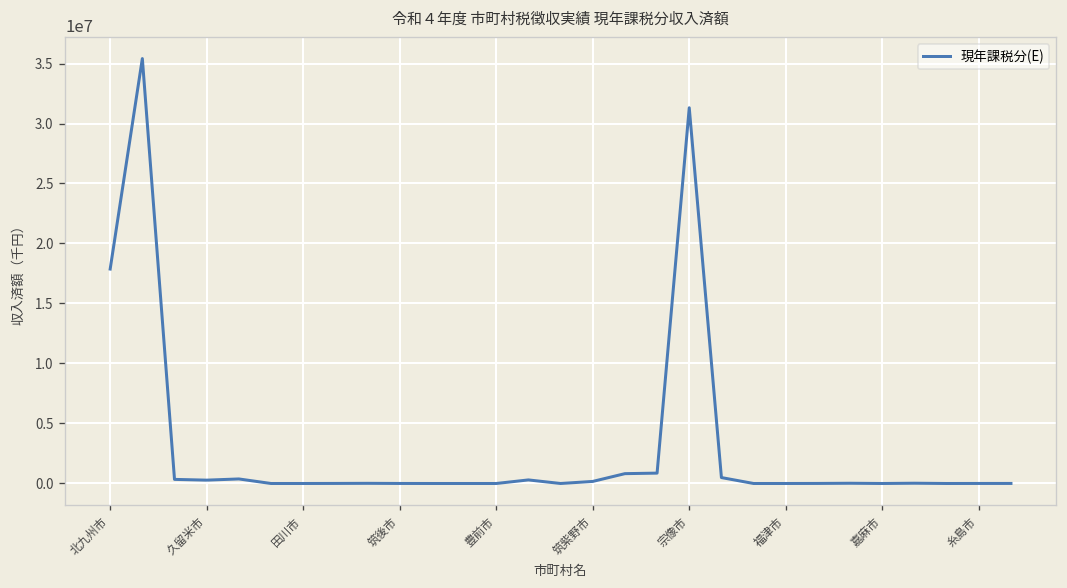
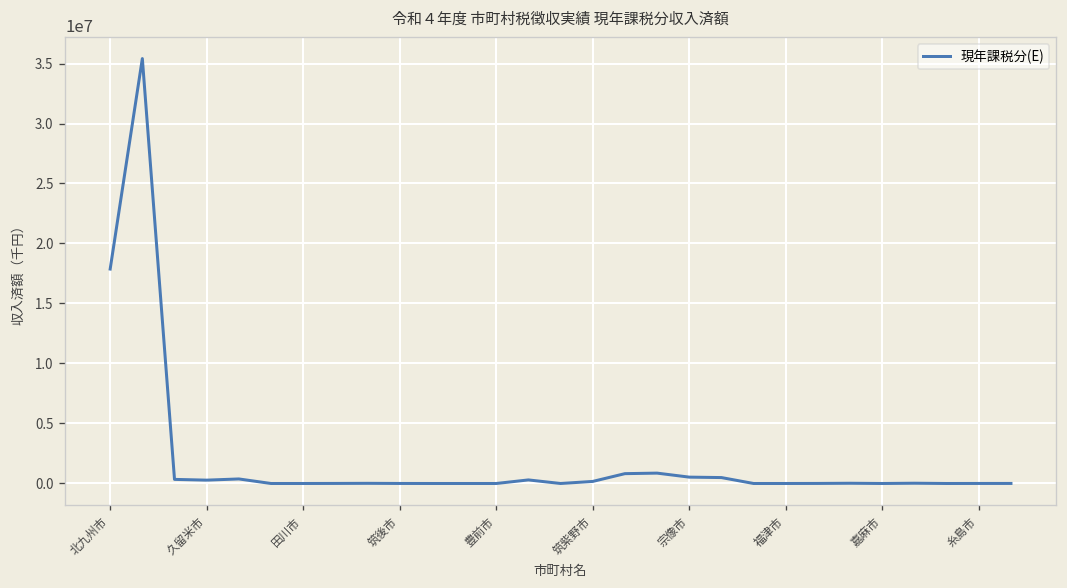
  {
    "北九州市": 18000000,
    "久留米市": 0,
    "田川市": 0,
    "筑後市": 0,
    "豊前市": 0,
    "筑紫野市": 0,
-   "宗像市": 31000000,
+   "宗像市": 1000000,
    "福津市": 0,
    "嘉麻市": 0,
    "糸島市": 0
  }
